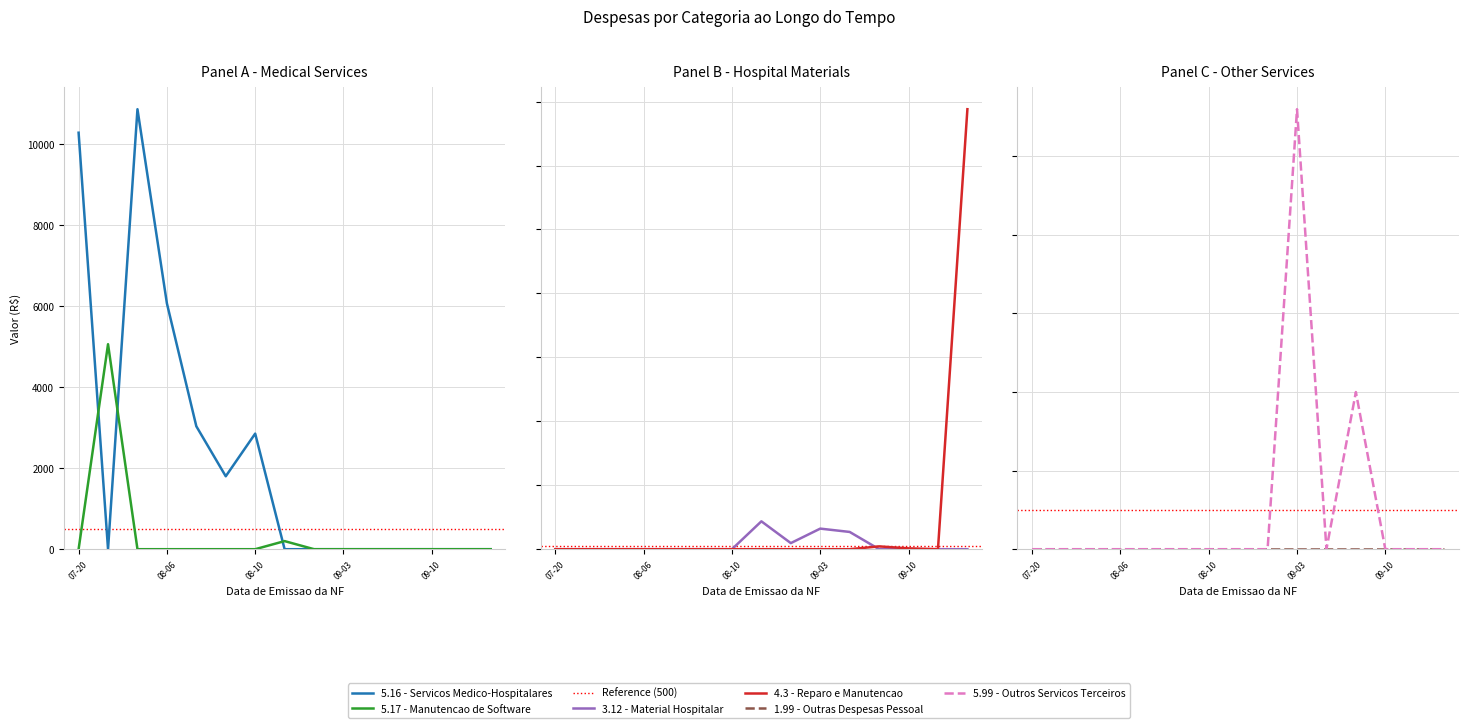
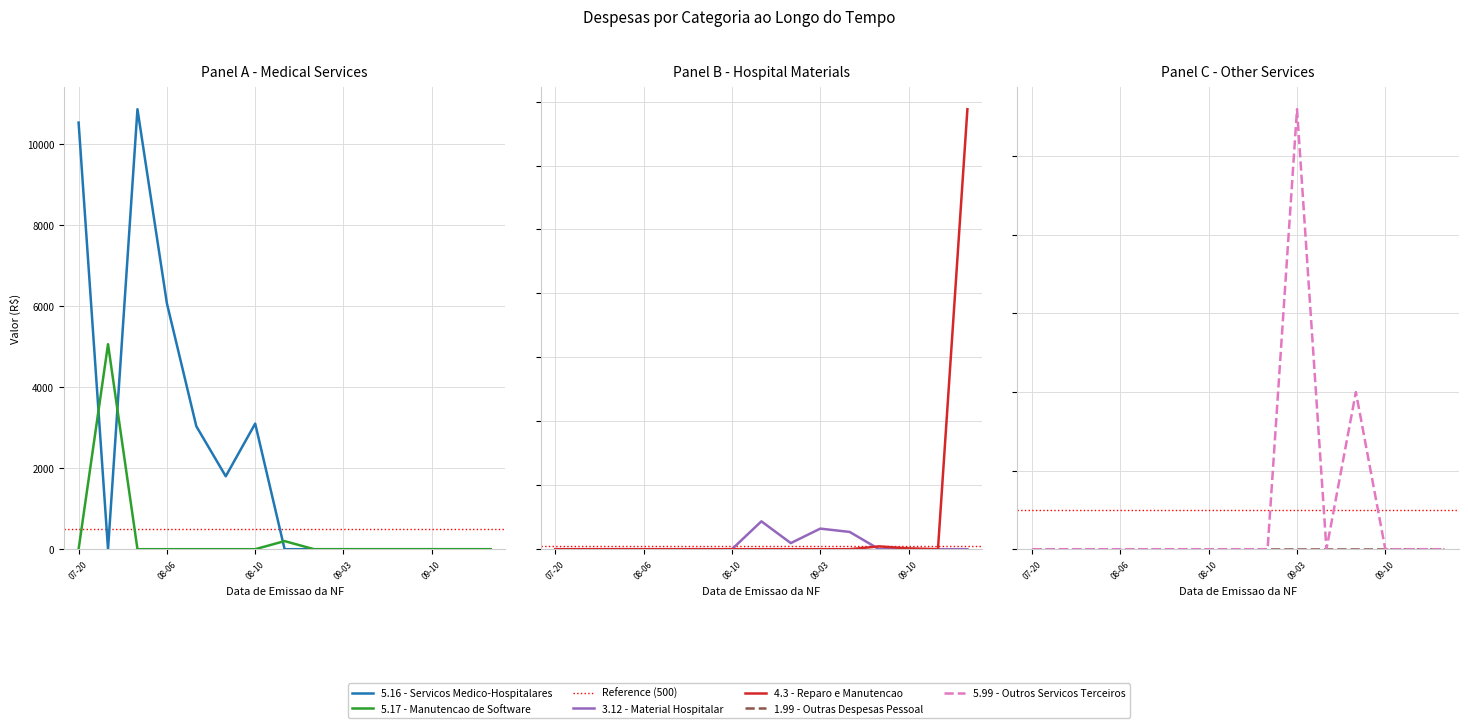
  {
    "Panel A - Medical Services": {
      "5.16 - Servicos Medico-Hospitalares": {
-       "07-20": 10300,
+       "07-20": 10500,
        "08-06": 6100,
-       "08-10": 2900
+       "08-10": 3100
      },
      "5.17 - Manutencao de Software": {
        "07-20": 0,
        "08-06": 0,
        "08-10": 0
      }
    }
  }
